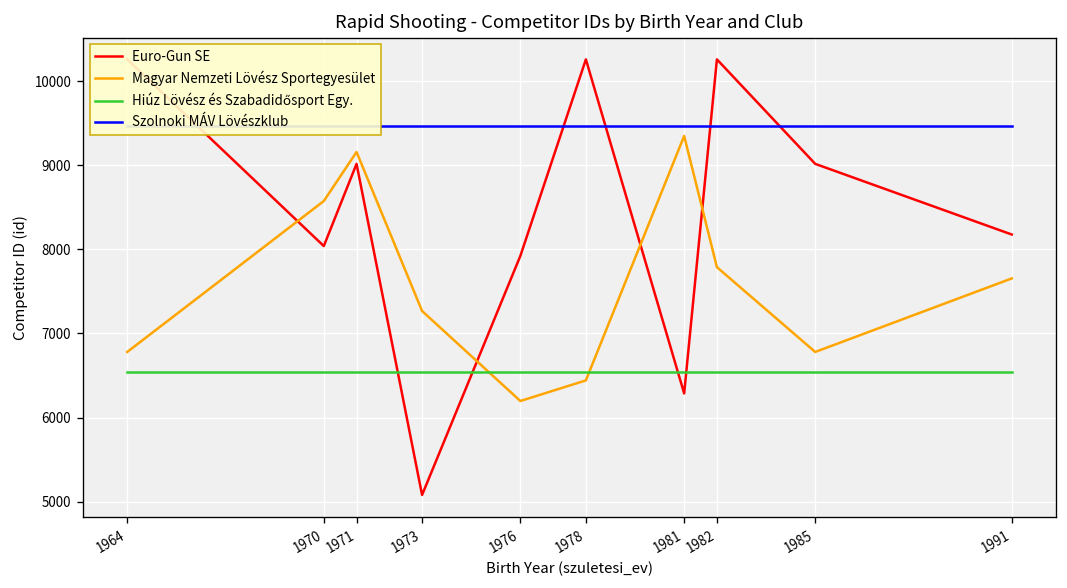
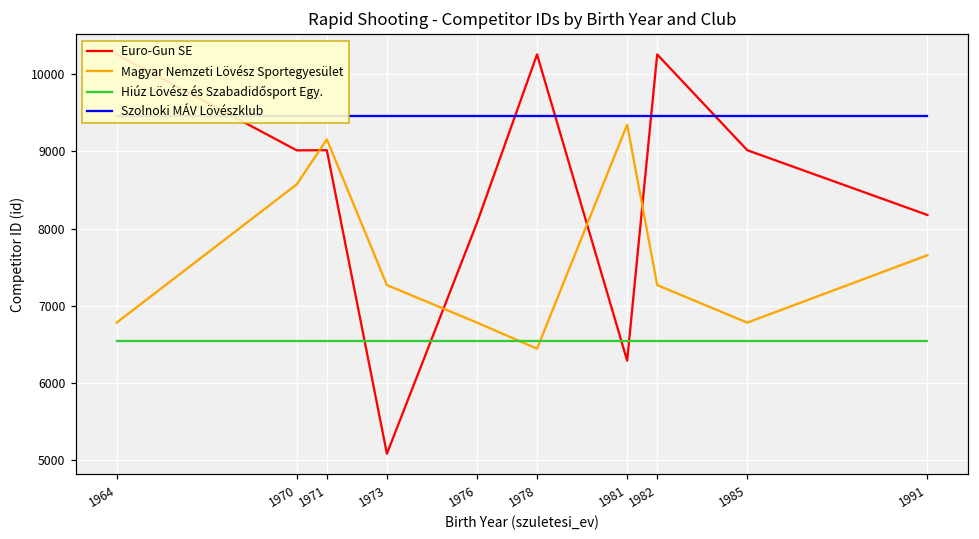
  {
    "Euro-Gun SE": {
-     "1970": 8000,
+     "1970": 9000,
      "1971": 9000,
      "1973": 5100,
-     "1976": 7900,
+     "1976": 8100,
      "1978": 10300,
      "1981": 6300,
      "1982": 10300,
      "1985": 9000,
      "1991": 8200
    },
    "Magyar Nemzeti Lövész Sportegyesület": {
      "1964": 6800,
      "1970": 8600,
      "1971": 9200,
      "1973": 7300,
-     "1976": 6200,
+     "1976": 6800,
      "1978": 6400,
      "1981": 9300,
-     "1982": 7800,
+     "1982": 7300,
      "1985": 6800,
      "1991": 7700
    },
    "Hiúz Lövész és Szabadidősport Egy.": {
      "1964": 6500,
      "1970": 6500,
      "1971": 6500,
      "1973": 6500,
      "1976": 6500,
      "1978": 6500,
      "1981": 6500,
      "1982": 6500,
      "1985": 6500,
      "1991": 6500
    },
    "Szolnoki MÁV Lövészklub": {
      "1973": 9500,
      "1976": 9500,
      "1978": 9500,
      "1981": 9500,
      "1982": 9500,
      "1985": 9500,
      "1991": 9500
    }
  }
